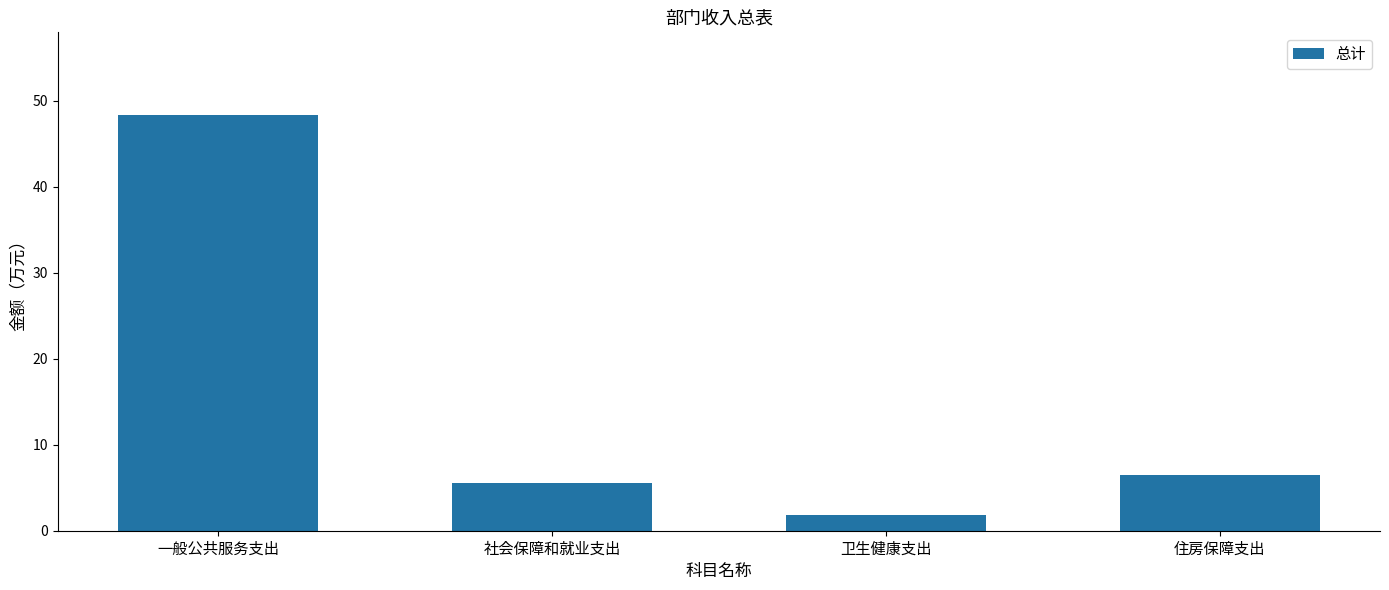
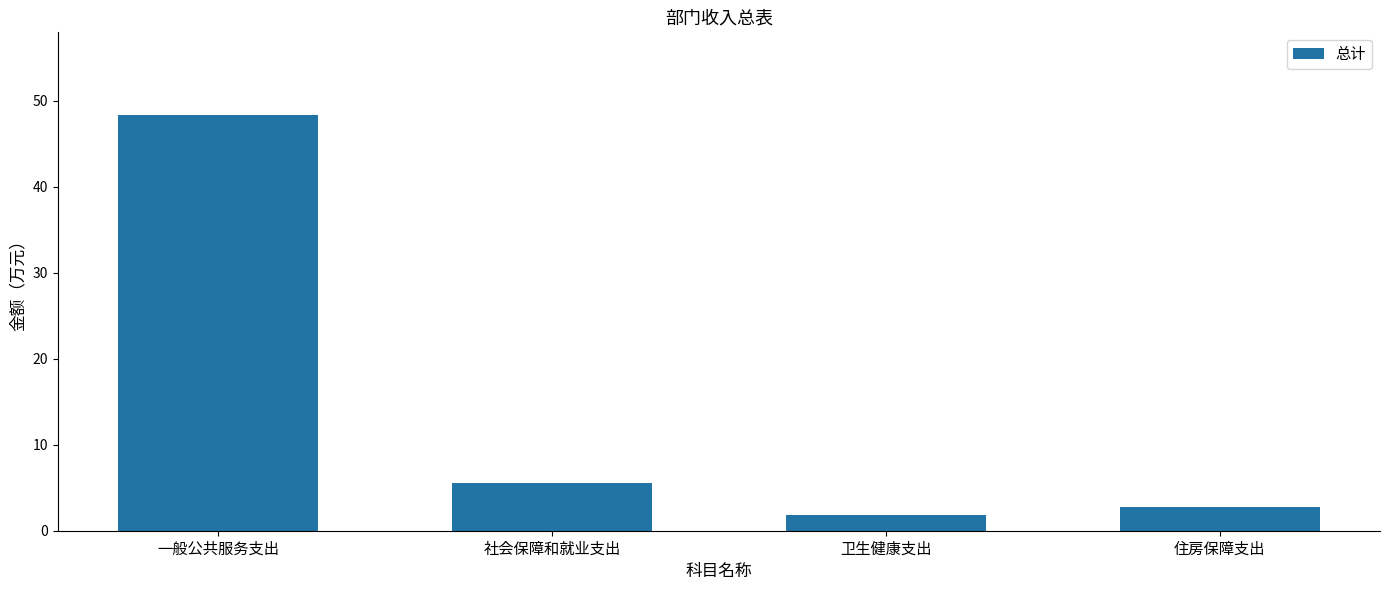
  {
    "一般公共服务支出": 48,
    "社会保障和就业支出": 6,
    "卫生健康支出": 2,
-   "住房保障支出": 7
+   "住房保障支出": 3
  }
